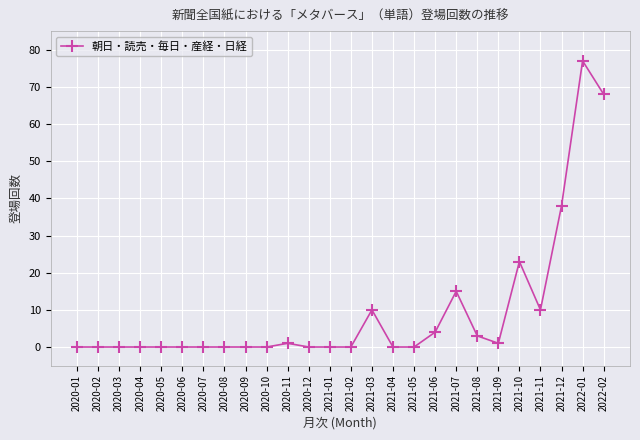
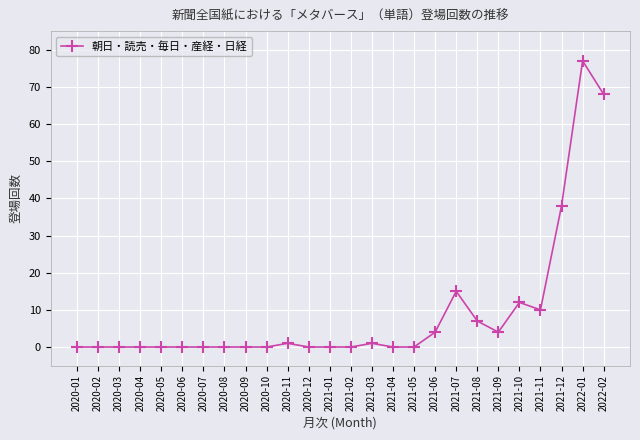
  {
    "2020-01": 0,
    "2020-02": 0,
    "2020-03": 0,
    "2020-04": 0,
    "2020-05": 0,
    "2020-06": 0,
    "2020-07": 0,
    "2020-08": 0,
    "2020-09": 0,
    "2020-10": 0,
    "2020-11": 1,
    "2020-12": 0,
    "2021-01": 0,
    "2021-02": 0,
-   "2021-03": 10,
+   "2021-03": 1,
    "2021-04": 0,
    "2021-05": 0,
    "2021-06": 4,
    "2021-07": 15,
-   "2021-08": 3,
-   "2021-09": 1,
-   "2021-10": 23,
+   "2021-08": 7,
+   "2021-09": 4,
+   "2021-10": 12,
    "2021-11": 10,
    "2021-12": 38,
    "2022-01": 77,
    "2022-02": 68
  }
